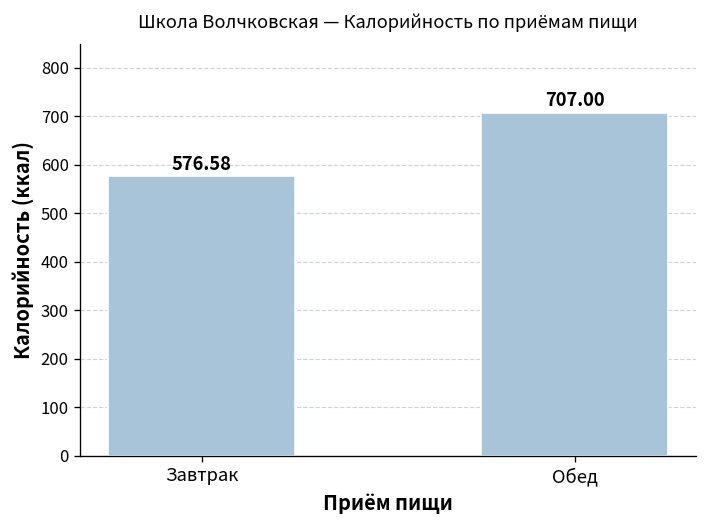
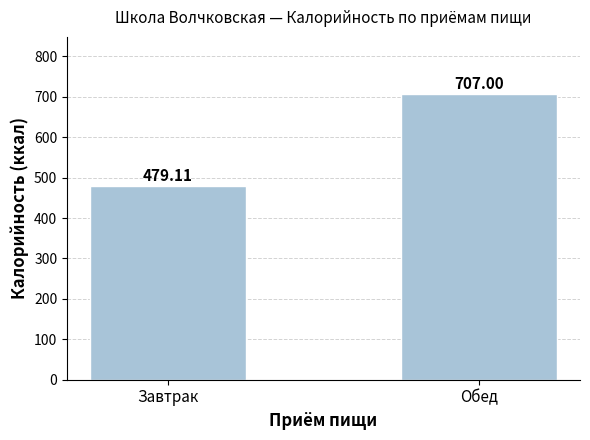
  {
-   "Завтрак": 576.58,
+   "Завтрак": 479.11,
    "Обед": 707.00
  }
